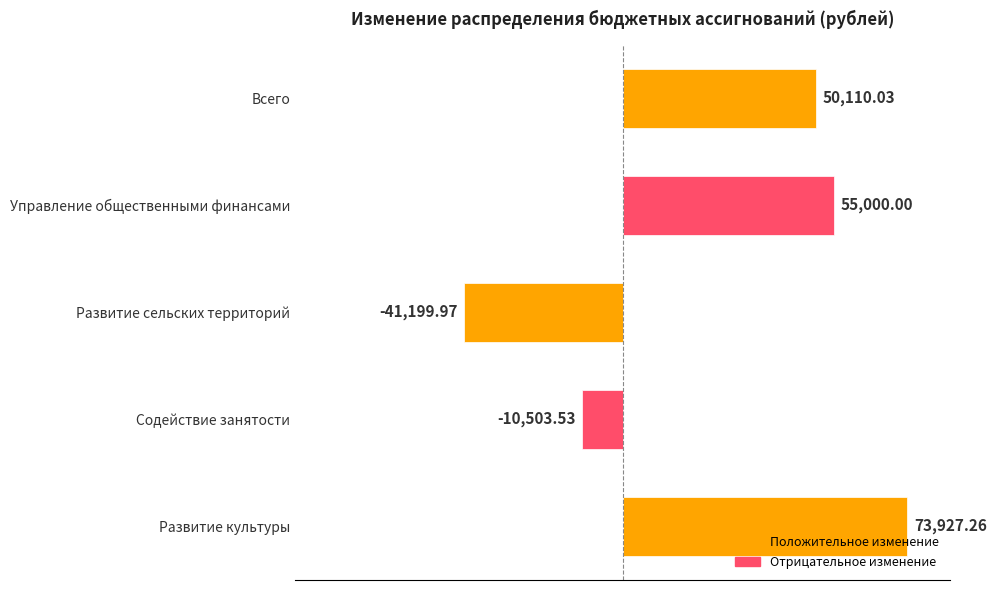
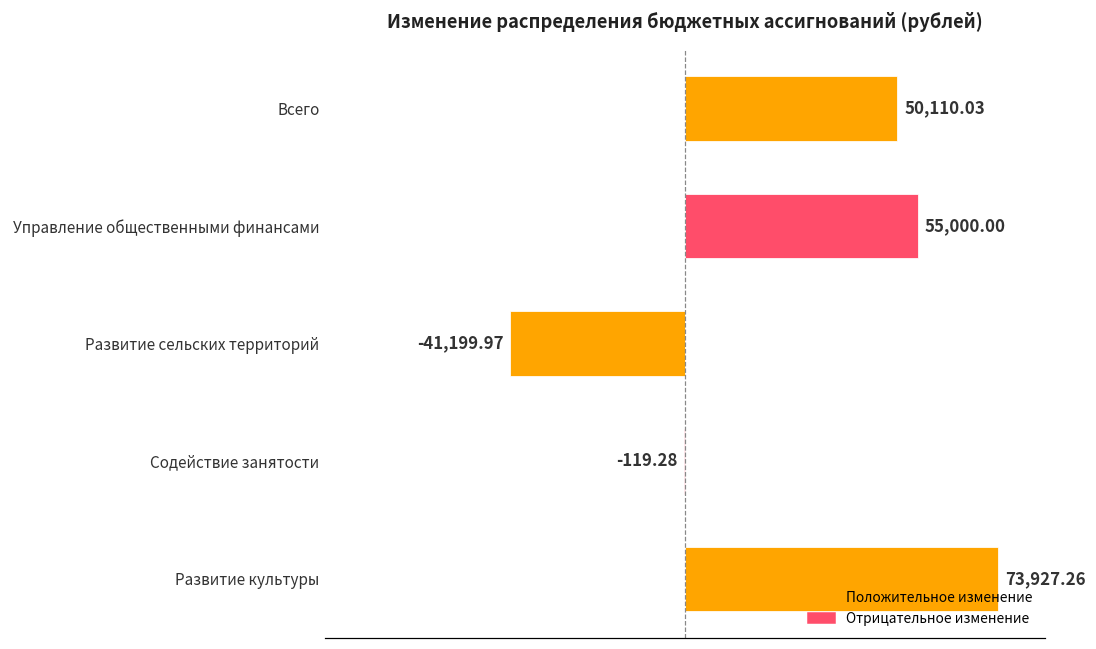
  {
    "Всего": "50,110.03",
    "Управление общественными финансами": "55,000.00",
    "Развитие сельских территорий": "-41,199.97",
-   "Содействие занятости": "-10,503.53",
+   "Содействие занятости": "-119.28",
    "Развитие культуры": "73,927.26"
  }
